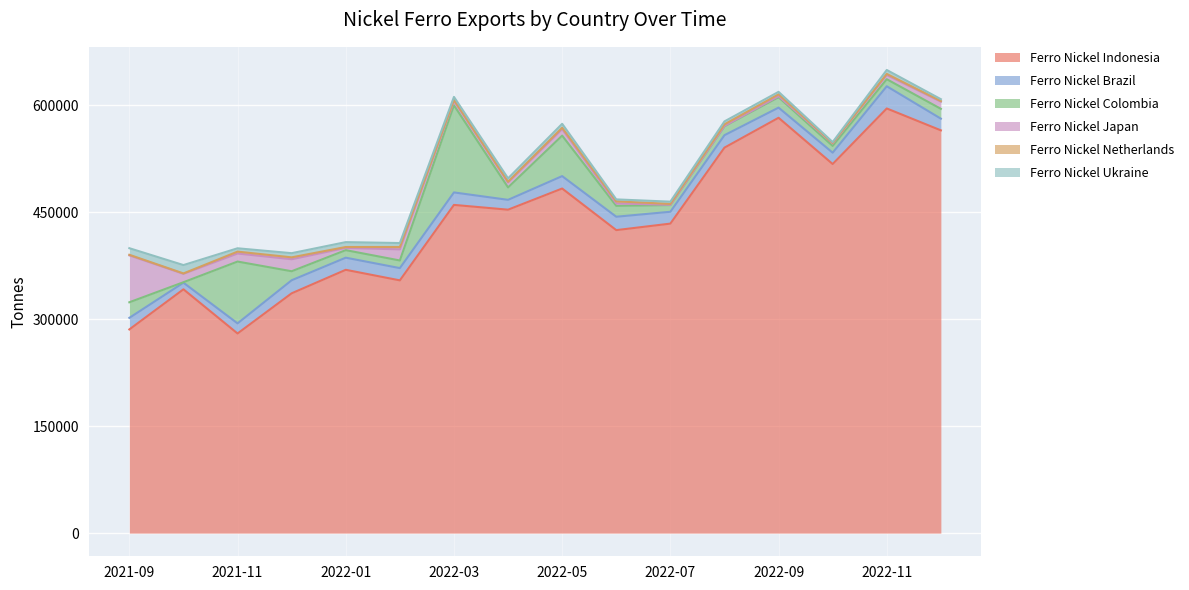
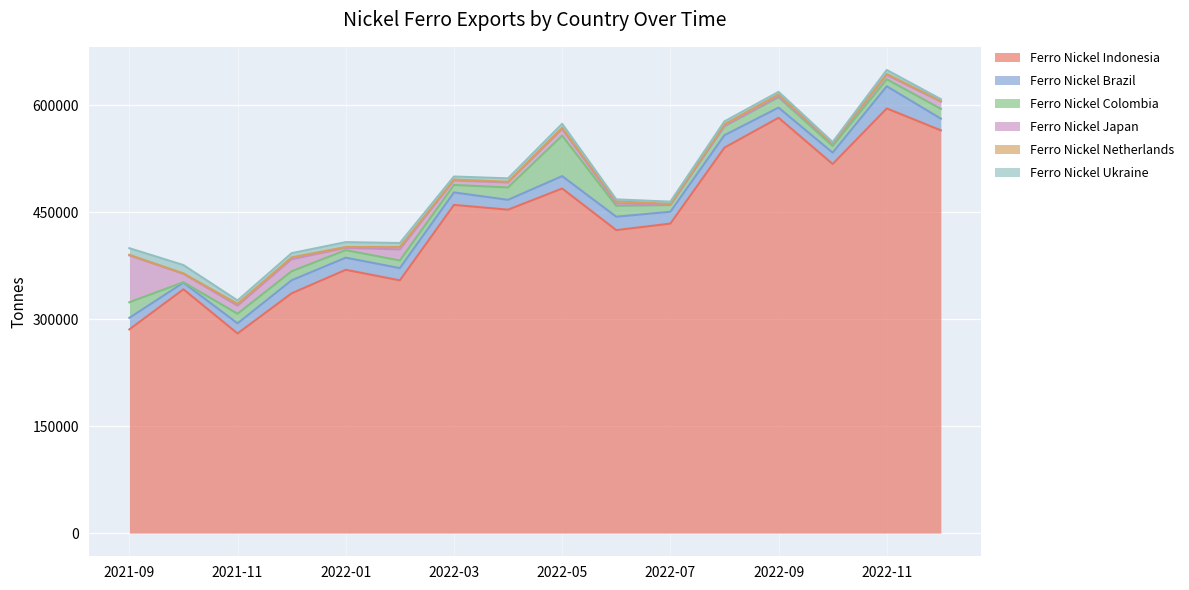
  {
    "Ferro Nickel Colombia": {
      "2021-09": 20000,
-     "2021-11": 90000,
-     "2022-03": 120000,
+     "2021-11": 10000,
+     "2022-03": 10000,
      "2022-05": 60000,
      "2022-11": 10000
    }
  }
